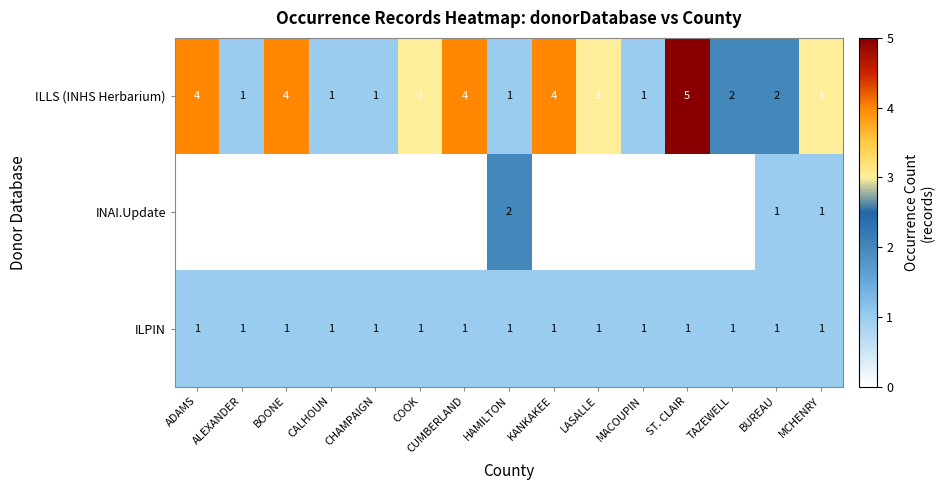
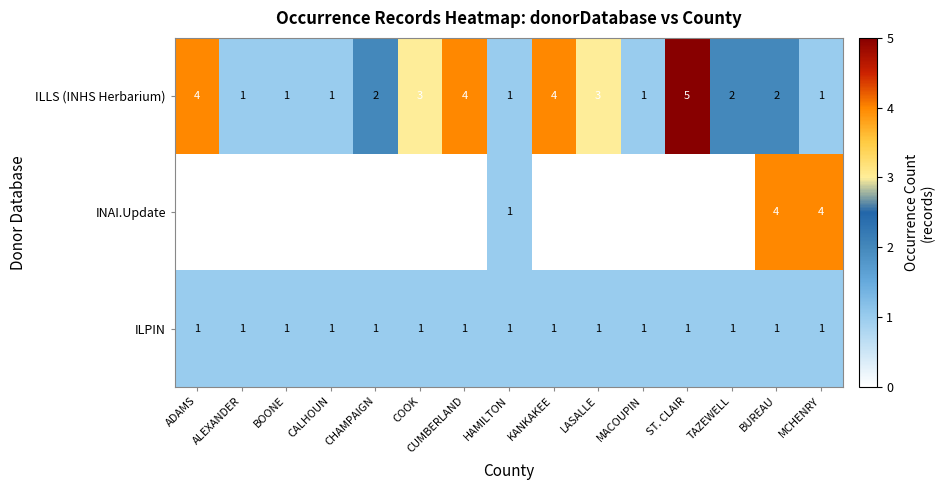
  {
    "ILLS (INHS Herbarium)": {
      "ADAMS": 4,
      "ALEXANDER": 1,
-     "BOONE": 4,
+     "BOONE": 1,
      "CALHOUN": 1,
-     "CHAMPAIGN": 1,
+     "CHAMPAIGN": 2,
      "COOK": 3,
      "CUMBERLAND": 4,
      "HAMILTON": 1,
      "KANKAKEE": 4,
      "LASALLE": 3,
      "MACOUPIN": 1,
      "ST. CLAIR": 5,
      "TAZEWELL": 2,
      "BUREAU": 2,
-     "MCHENRY": 3
+     "MCHENRY": 1
    },
    "INAI.Update": {
-     "HAMILTON": 2,
-     "BUREAU": 1,
-     "MCHENRY": 1
+     "HAMILTON": 1,
+     "BUREAU": 4,
+     "MCHENRY": 4
    },
    "ILPIN": {
      "ADAMS": 1,
      "ALEXANDER": 1,
      "BOONE": 1,
      "CALHOUN": 1,
      "CHAMPAIGN": 1,
      "COOK": 1,
      "CUMBERLAND": 1,
      "HAMILTON": 1,
      "KANKAKEE": 1,
      "LASALLE": 1,
      "MACOUPIN": 1,
      "ST. CLAIR": 1,
      "TAZEWELL": 1,
      "BUREAU": 1,
      "MCHENRY": 1
    }
  }
